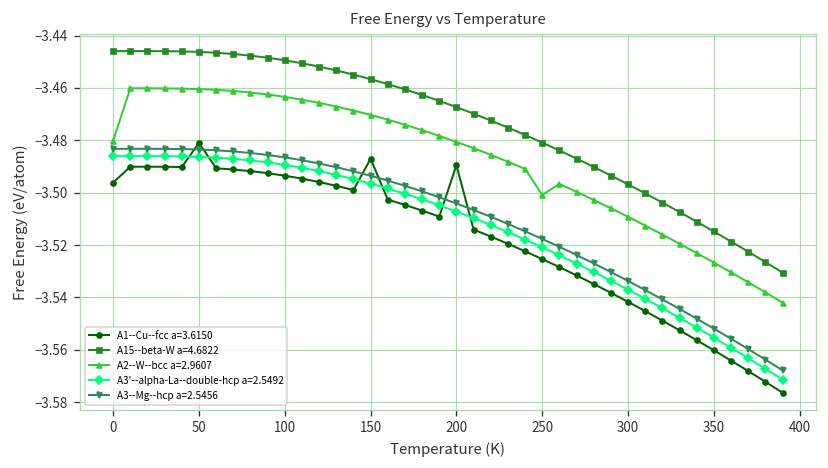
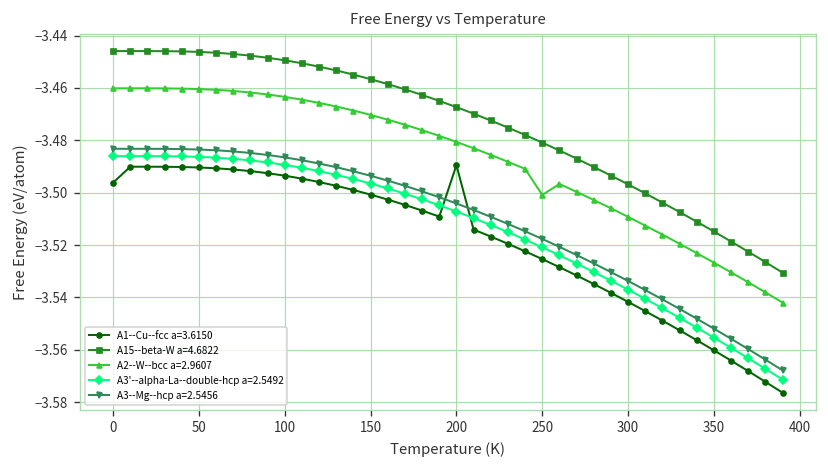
  {
    "A1--Cu--fcc a=3.6150": {
      "0": -3.496,
-     "50": -3.481,
+     "50": -3.490,
      "100": -3.494,
-     "150": -3.487,
+     "150": -3.501,
      "200": -3.489,
      "250": -3.525,
      "300": -3.542,
      "350": -3.560
    },
    "A2--W--bcc a=2.9607": {
-     "0": -3.480,
+     "0": -3.460,
      "50": -3.460,
      "100": -3.463,
      "150": -3.470,
      "200": -3.481,
      "250": -3.501,
      "300": -3.509,
      "350": -3.527
    },
    "A3'--alpha-La--double-hcp a=2.5492": {
      "0": -3.486,
      "50": -3.486,
      "100": -3.489,
      "150": -3.497,
      "200": -3.507,
      "250": -3.521,
      "300": -3.537,
      "350": -3.555
    }
  }
